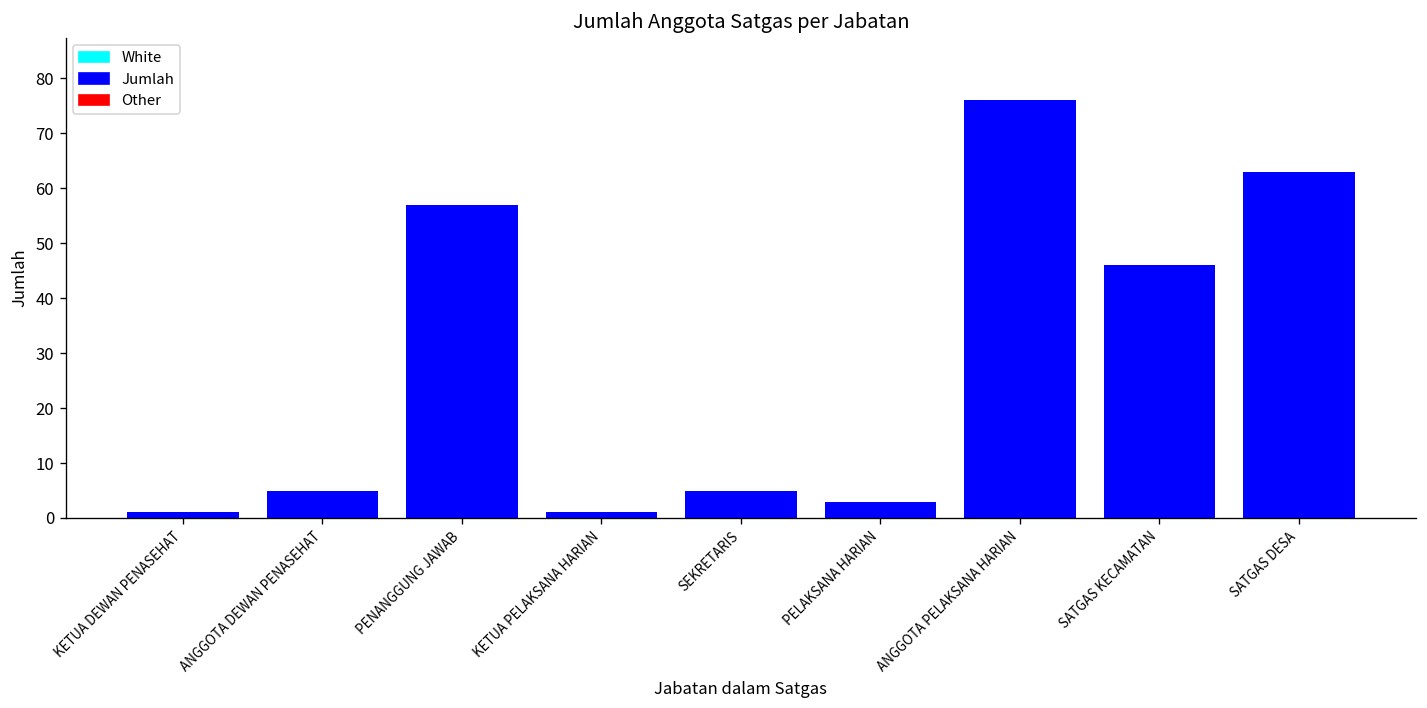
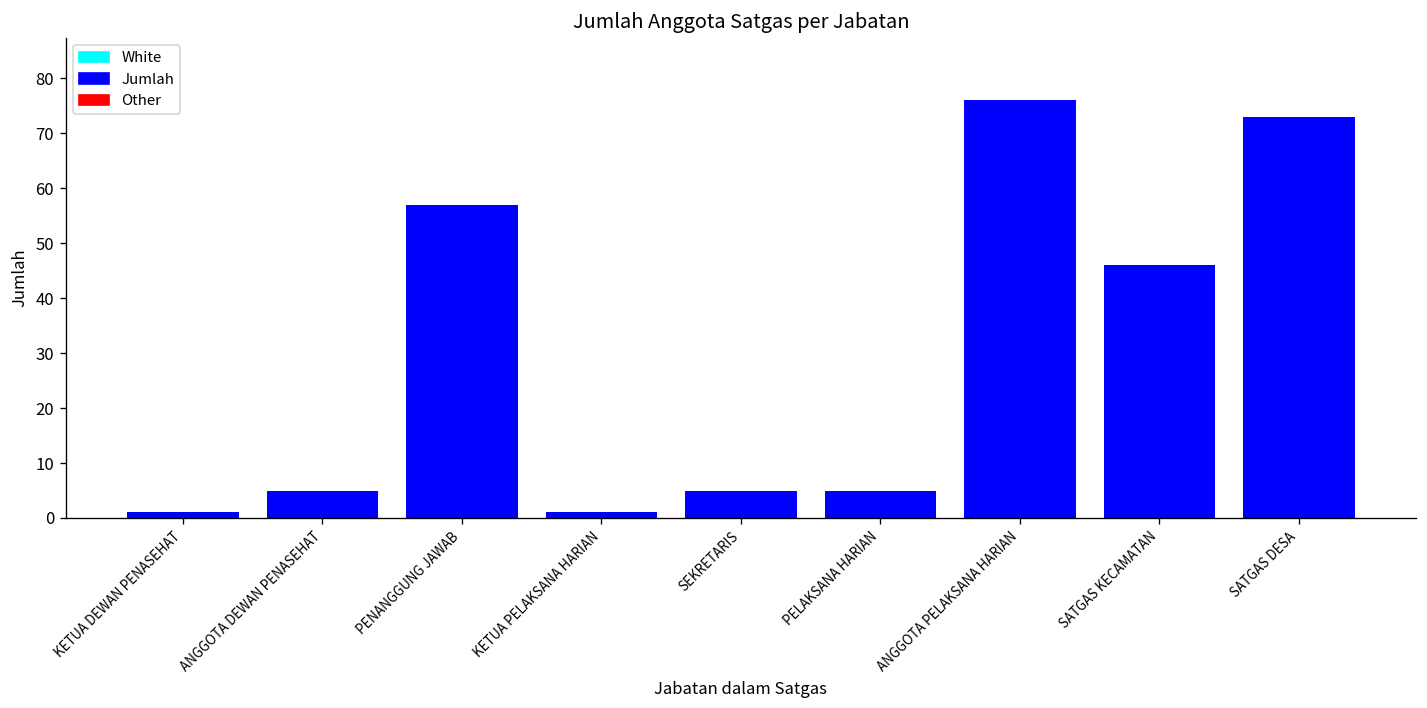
  {
    "KETUA DEWAN PENASEHAT": 1,
    "ANGGOTA DEWAN PENASEHAT": 5,
    "PENANGGUNG JAWAB": 57,
    "KETUA PELAKSANA HARIAN": 1,
    "SEKRETARIS": 5,
-   "PELAKSANA HARIAN": 3,
+   "PELAKSANA HARIAN": 5,
    "ANGGOTA PELAKSANA HARIAN": 76,
    "SATGAS KECAMATAN": 46,
-   "SATGAS DESA": 63
+   "SATGAS DESA": 73
  }
